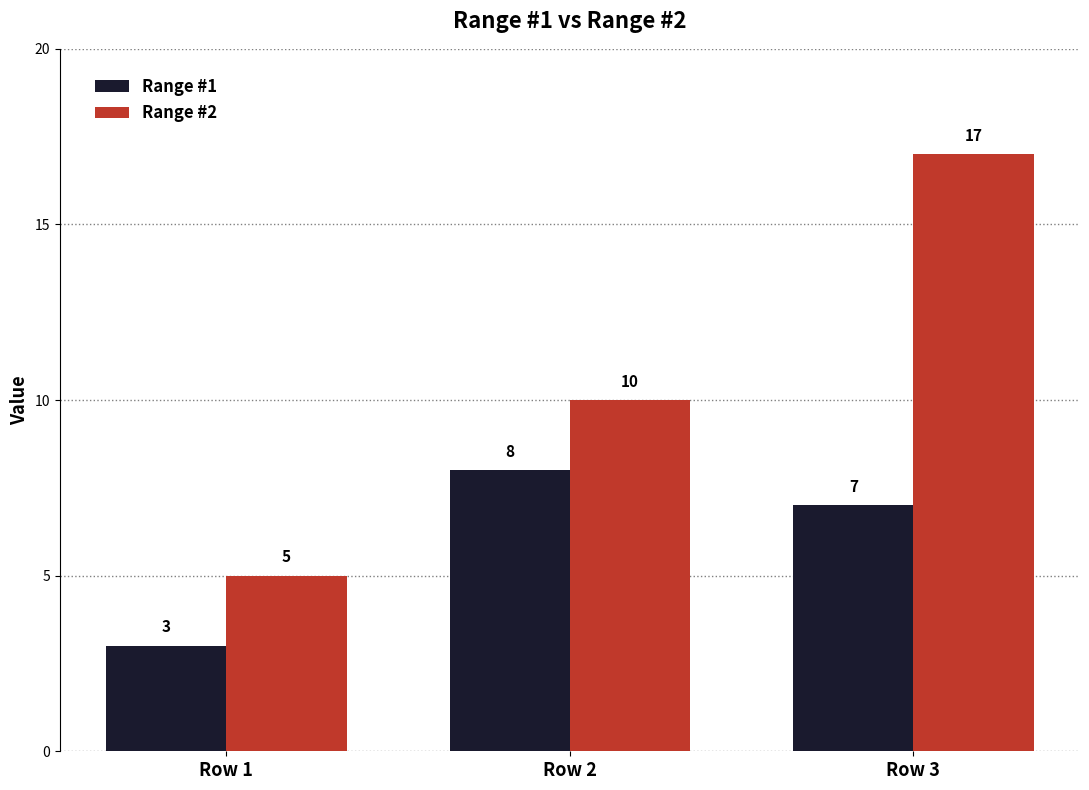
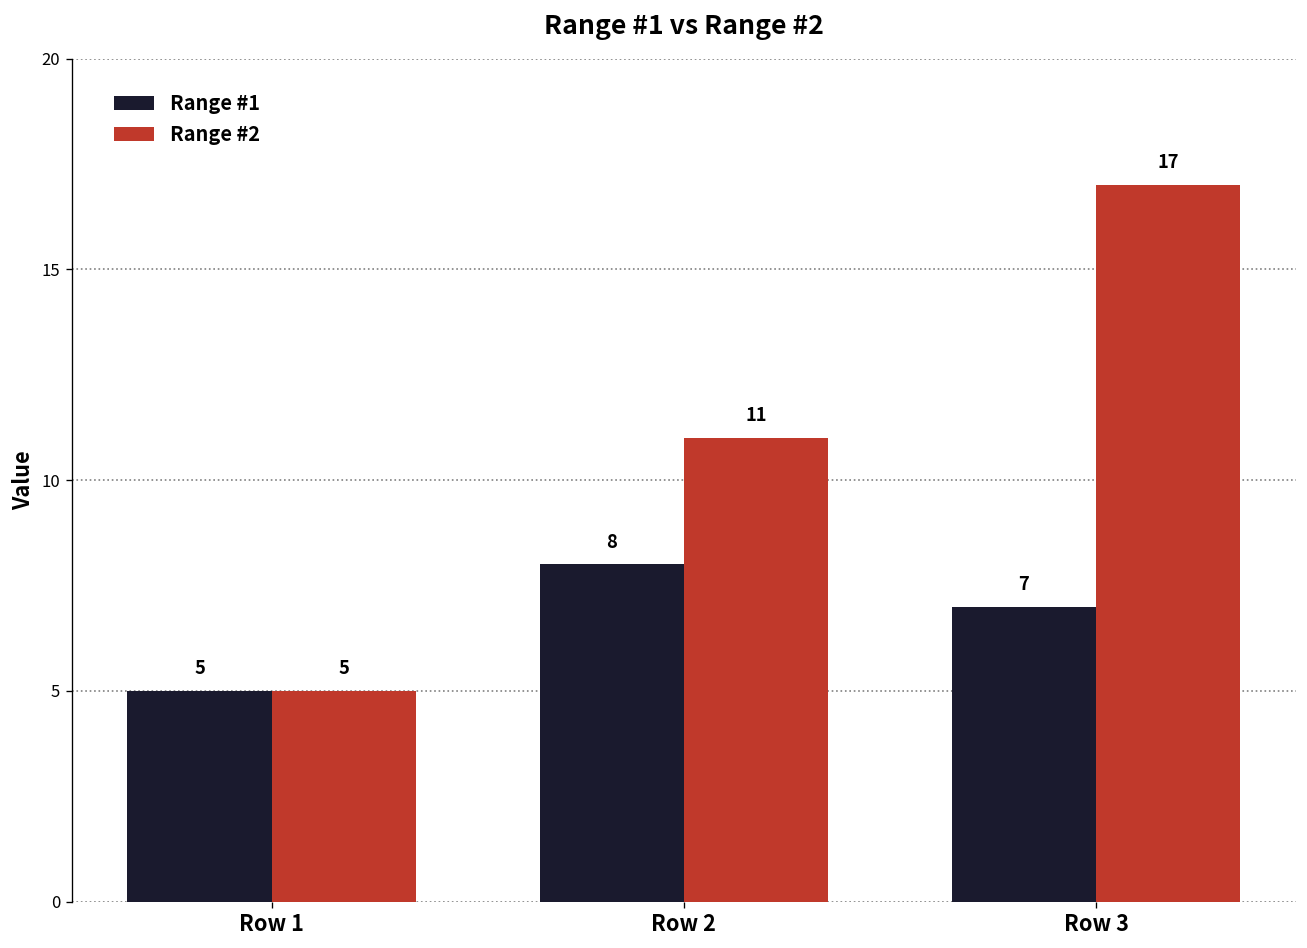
  {
    "Range #1": {
-     "Row 1": 3,
+     "Row 1": 5,
      "Row 2": 8,
      "Row 3": 7
    },
    "Range #2": {
      "Row 1": 5,
-     "Row 2": 10,
+     "Row 2": 11,
      "Row 3": 17
    }
  }
